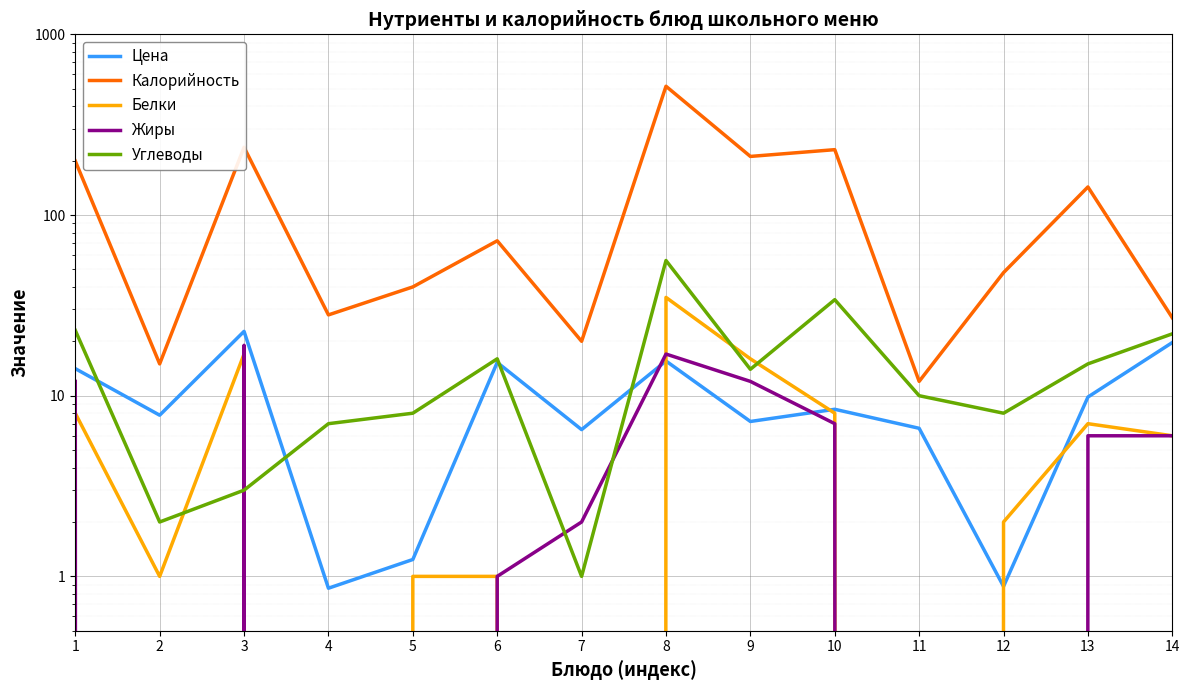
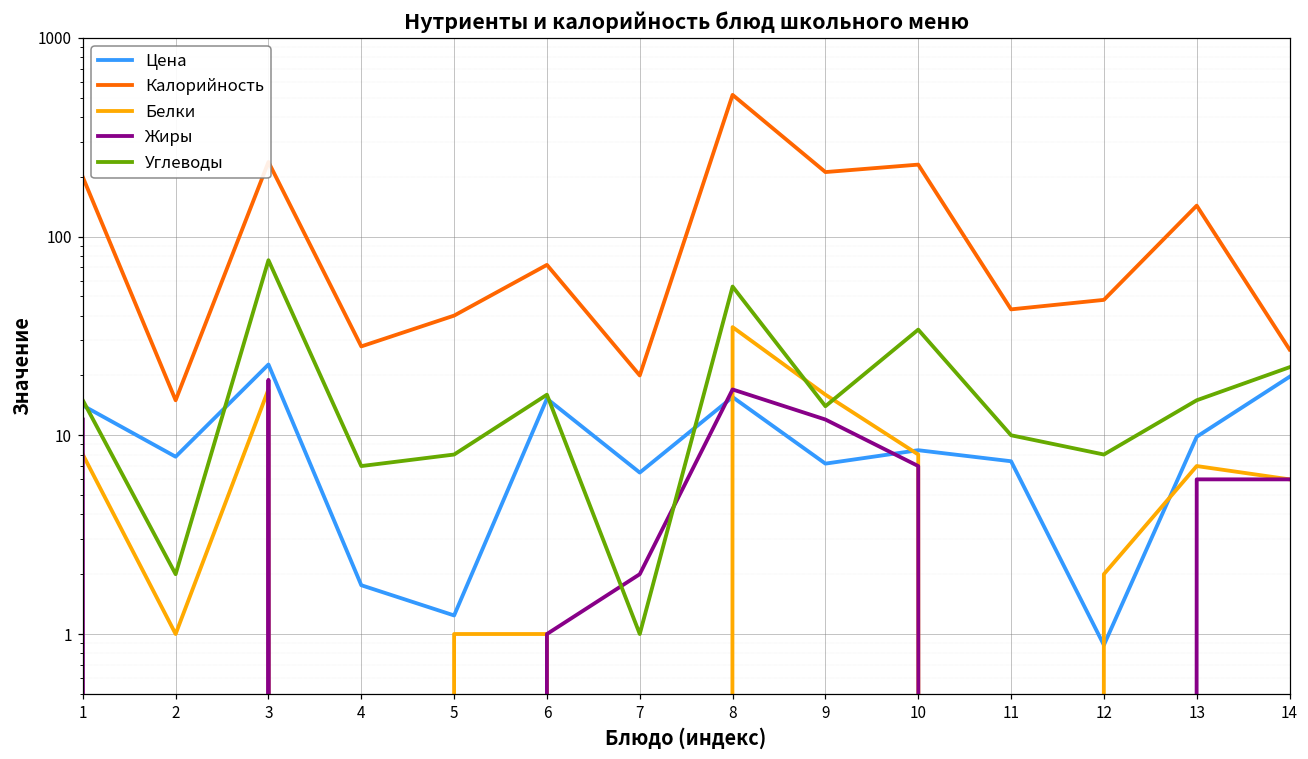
  {
    "Цена": {
      "1": 14,
      "2": 7.8,
      "3": 23,
-     "4": 0.9,
+     "4": 1.8,
      "5": 1.2,
      "6": 15,
      "7": 6.5,
      "8": 16,
      "9": 7.2,
      "10": 8,
-     "11": 6.6,
+     "11": 7.4,
      "12": 0.9,
      "13": 10,
      "14": 20
    },
    "Калорийность": {
      "1": 200,
      "2": 15,
      "4": 28,
      "5": 40,
      "6": 72,
      "7": 20,
      "8": 520,
      "9": 210,
      "10": 230,
-     "11": 12,
+     "11": 43,
      "12": 48,
      "13": 140,
      "14": 27
    },
    "Белки": {
      "1": 8,
      "2": 1.0,
      "3": 17,
      "5": 1.0,
      "8": 35,
      "9": 16,
      "10": 8,
      "12": 2.0,
      "13": 7.0
    },
    "Жиры": {
      "1": 12,
      "3": 19,
      "7": 2.0,
      "8": 17,
      "9": 12,
      "10": 7.0,
      "13": 6.0
    },
    "Углеводы": {
-     "1": 23,
+     "1": 15,
      "2": 2,
-     "3": 3,
+     "3": 76,
      "4": 7,
      "5": 8,
      "6": 16,
      "7": 1,
      "8": 56,
      "9": 14,
      "10": 34,
      "11": 10,
      "12": 8,
      "13": 15,
      "14": 22
    }
  }
